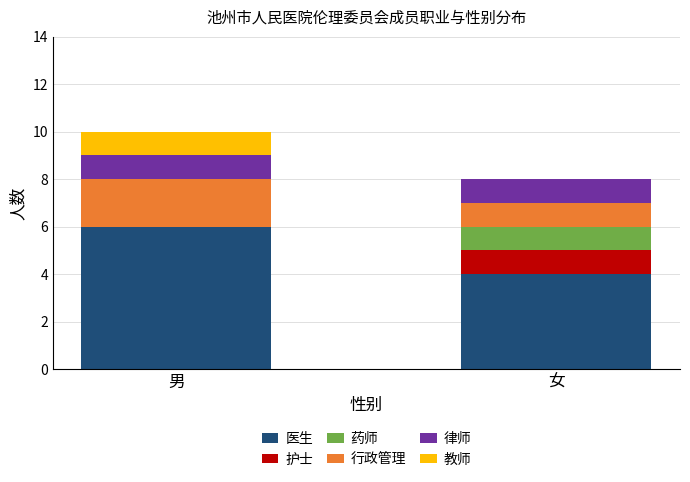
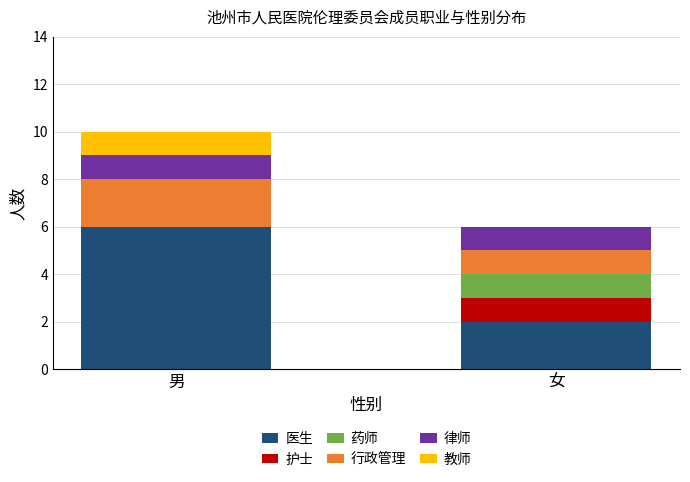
  {
    "医生": {
      "男": 6,
-     "女": 4
+     "女": 2
    },
    "护士": {
      "男": 0,
      "女": 1
    },
    "行政管理": {
      "男": 2,
      "女": 1
    },
    "律师": {
      "男": 1,
      "女": 1
    },
    "教师": {
      "男": 1,
      "女": 0
    }
  }
